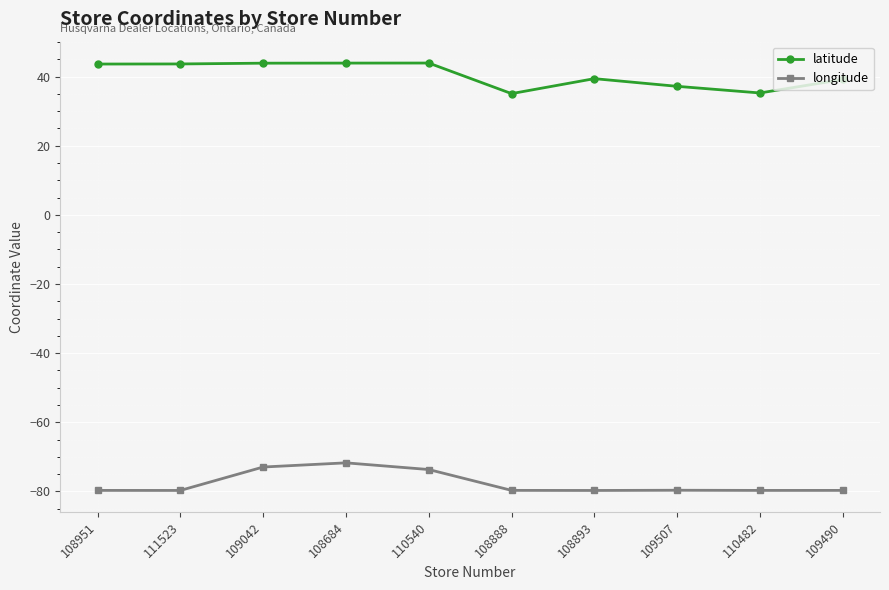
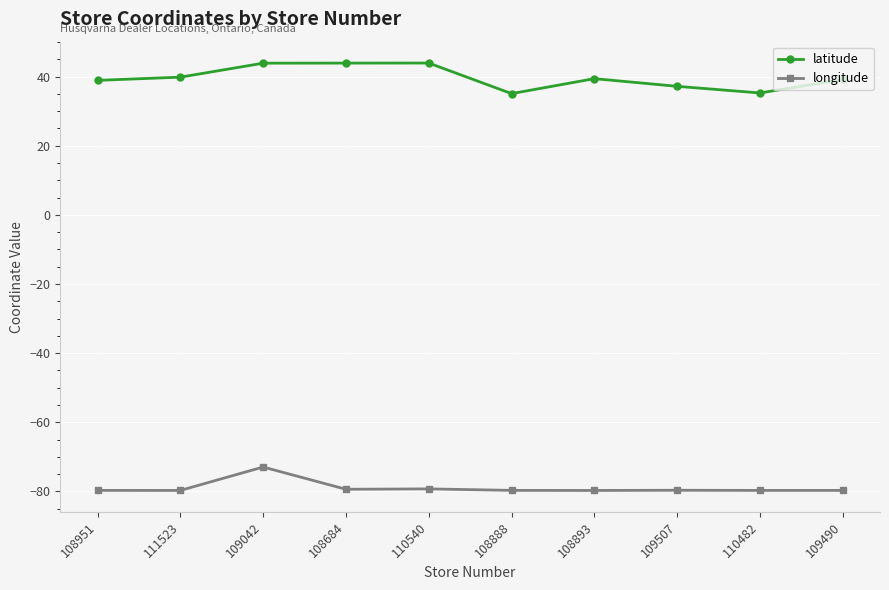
  {
    "latitude": {
-     "108951": 44,
-     "111523": 44,
+     "108951": 39,
+     "111523": 40,
      "109042": 44,
      "108684": 44,
      "110540": 44,
      "108888": 35,
      "108893": 39,
      "109507": 37,
      "110482": 35
    },
    "longitude": {
      "108951": -80,
      "111523": -80,
      "109042": -73,
-     "108684": -72,
-     "110540": -74,
+     "108684": -79,
+     "110540": -79,
      "108888": -80,
      "108893": -80,
      "109507": -80,
      "110482": -80,
      "109490": -80
    }
  }
